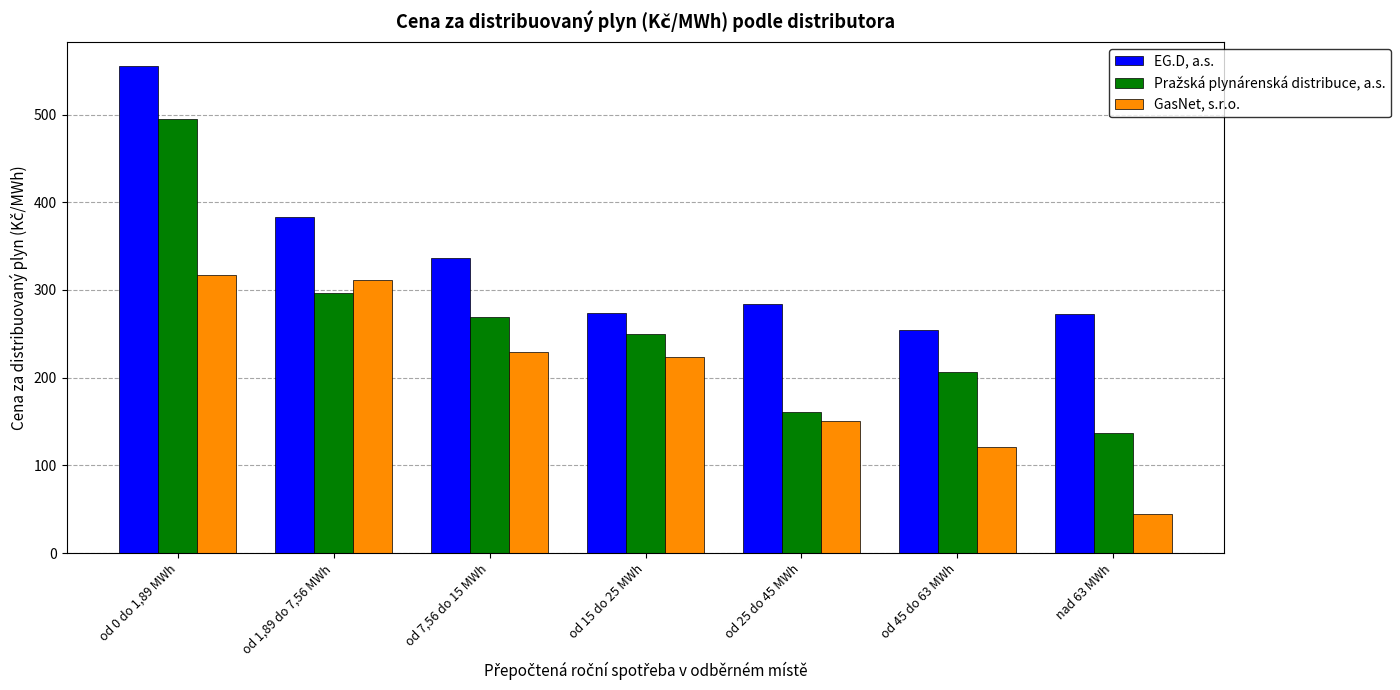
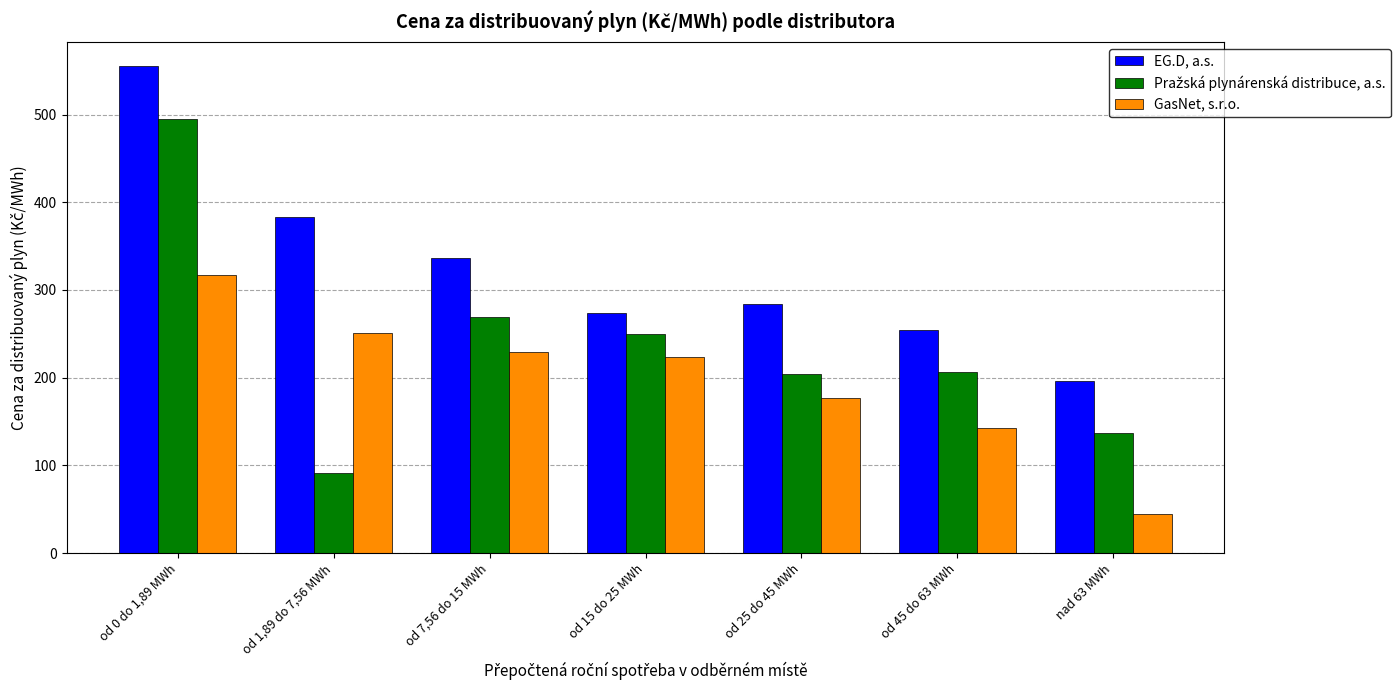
  {
    "EG.D, a.s.": {
      "od 0 do 1,89 MWh": 560,
      "od 1,89 do 7,56 MWh": 380,
      "od 7,56 do 15 MWh": 340,
      "od 15 do 25 MWh": 270,
      "od 25 do 45 MWh": 280,
      "od 45 do 63 MWh": 250,
-     "nad 63 MWh": 270
+     "nad 63 MWh": 200
    },
    "Pražská plynárenská distribuce, a.s.": {
      "od 0 do 1,89 MWh": 500,
-     "od 1,89 do 7,56 MWh": 300,
+     "od 1,89 do 7,56 MWh": 90,
      "od 7,56 do 15 MWh": 270,
      "od 15 do 25 MWh": 250,
-     "od 25 do 45 MWh": 160,
+     "od 25 do 45 MWh": 200,
      "od 45 do 63 MWh": 210,
      "nad 63 MWh": 140
    },
    "GasNet, s.r.o.": {
      "od 0 do 1,89 MWh": 320,
-     "od 1,89 do 7,56 MWh": 310,
+     "od 1,89 do 7,56 MWh": 250,
      "od 7,56 do 15 MWh": 230,
      "od 15 do 25 MWh": 220,
-     "od 25 do 45 MWh": 150,
-     "od 45 do 63 MWh": 120,
+     "od 25 do 45 MWh": 180,
+     "od 45 do 63 MWh": 140,
      "nad 63 MWh": 40
    }
  }
